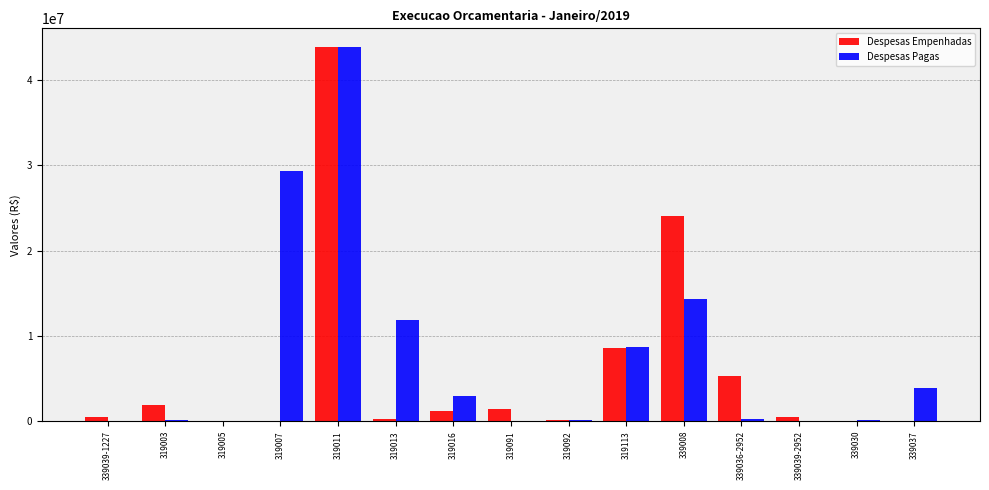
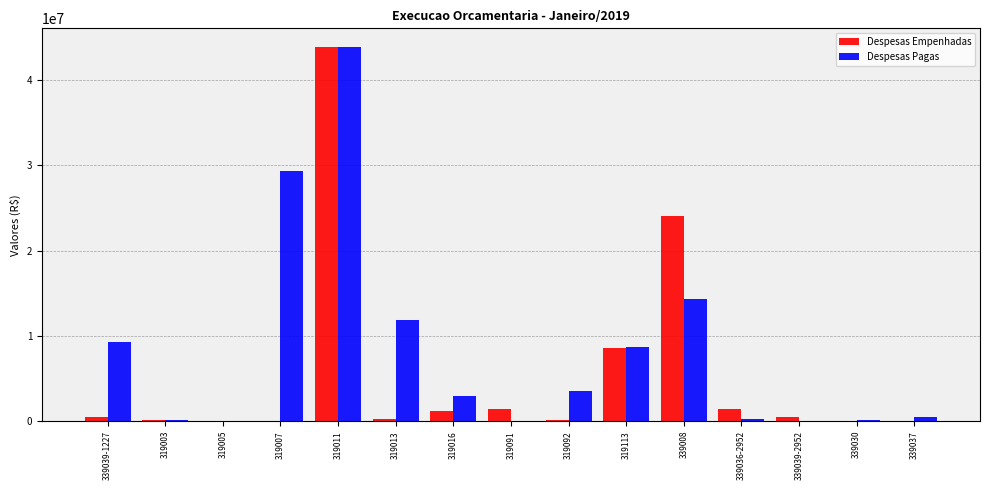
  {
    "Despesas Empenhadas": {
      "339039-1227": 0,
-     "319003": 2000000,
+     "319003": 0,
      "319011": 44000000,
      "319016": 1000000,
      "319091": 1000000,
      "319113": 9000000,
      "339008": 24000000,
-     "339036-2952": 5000000,
+     "339036-2952": 1000000,
      "339039-2952": 0,
      "339030": 0,
      "339037": 0
    },
    "Despesas Pagas": {
-     "339039-1227": 0,
+     "339039-1227": 9000000,
      "319007": 29000000,
      "319011": 44000000,
      "319013": 12000000,
      "319016": 3000000,
-     "319092": 0,
+     "319092": 4000000,
      "319113": 9000000,
      "339008": 14000000,
      "339039-2952": 0,
-     "339037": 4000000
+     "339037": 1000000
    }
  }
